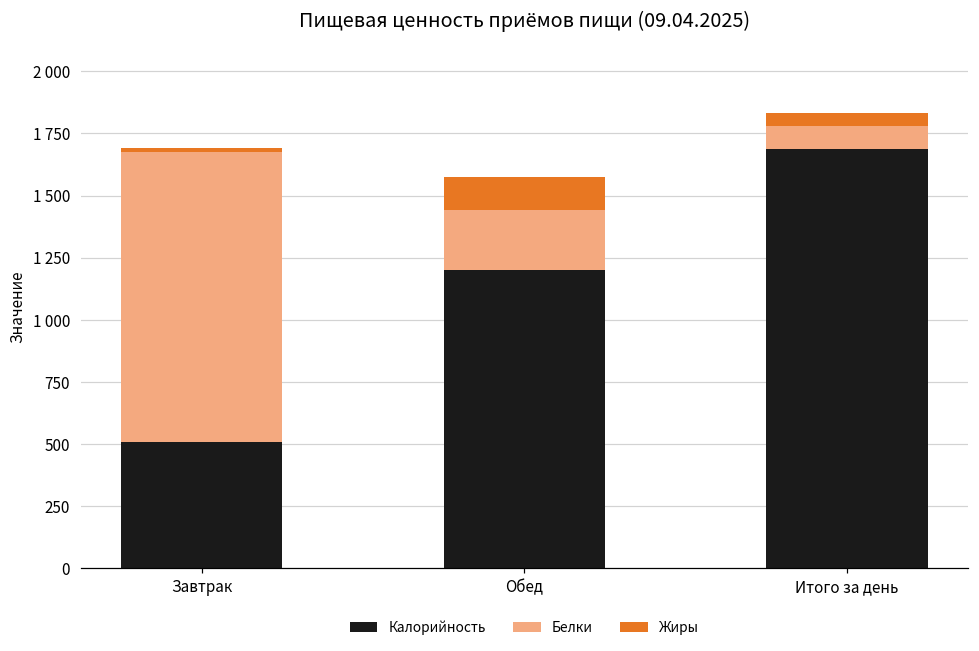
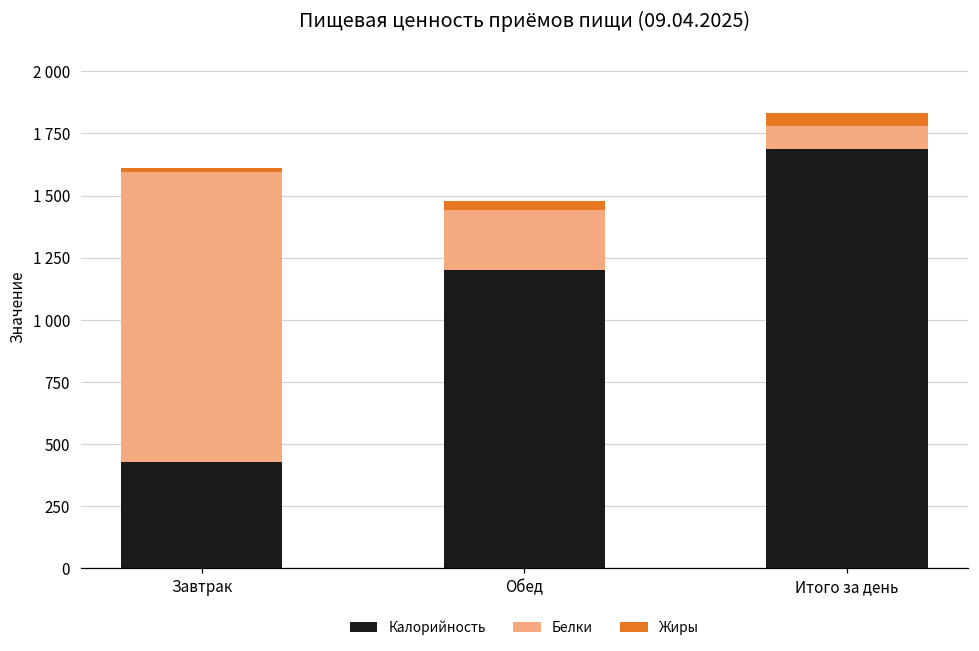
  {
    "Калорийность": {
-     "Завтрак": 510,
+     "Завтрак": 430,
      "Обед": 1200,
      "Итого за день": 1690
    },
    "Белки": {
      "Завтрак": 1170,
      "Обед": 240,
      "Итого за день": 90
    },
    "Жиры": {
      "Завтрак": 20,
-     "Обед": 130,
+     "Обед": 30,
      "Итого за день": 50
    }
  }
